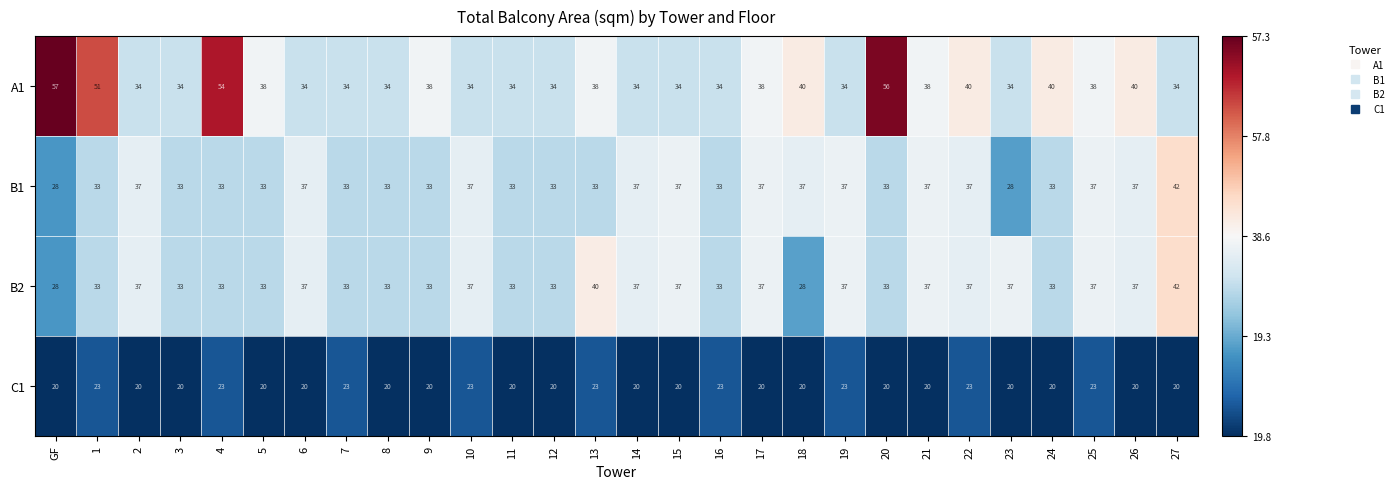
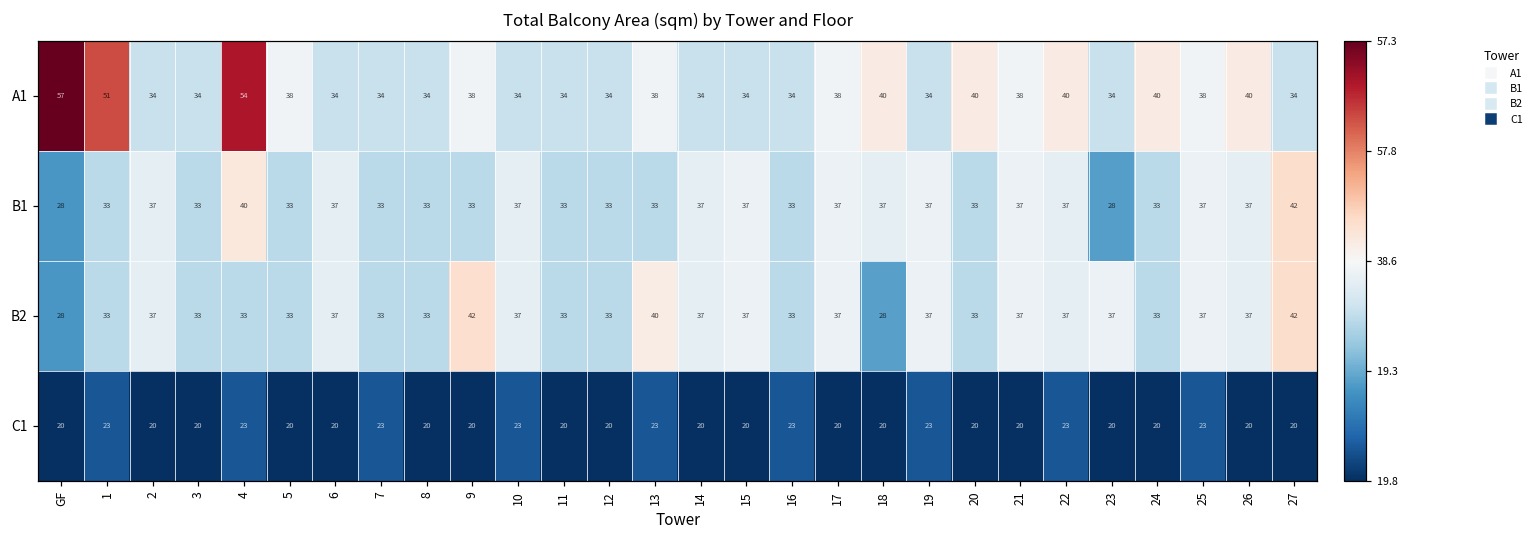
  {
    "A1": {
      "GF": 57,
      "1": 51,
      "2": 34,
      "3": 34,
      "4": 54,
      "5": 38,
      "6": 34,
      "7": 34,
      "8": 34,
      "9": 38,
      "10": 34,
      "11": 34,
      "12": 34,
      "13": 38,
      "14": 34,
      "15": 34,
      "16": 34,
      "17": 38,
      "18": 40,
      "19": 34,
-     "20": 56,
+     "20": 40,
      "21": 38,
      "22": 40,
      "23": 34,
      "24": 40,
      "25": 38,
      "26": 40,
      "27": 34
    },
    "B1": {
      "GF": 28,
      "1": 33,
      "2": 37,
      "3": 33,
-     "4": 33,
+     "4": 40,
      "5": 33,
      "6": 37,
      "7": 33,
      "8": 33,
      "9": 33,
      "10": 37,
      "11": 33,
      "12": 33,
      "13": 33,
      "14": 37,
      "15": 37,
      "16": 33,
      "17": 37,
      "18": 37,
      "19": 37,
      "20": 33,
      "21": 37,
      "22": 37,
      "23": 28,
      "24": 33,
      "25": 37,
      "26": 37,
      "27": 42
    },
    "B2": {
      "GF": 28,
      "1": 33,
      "2": 37,
      "3": 33,
      "4": 33,
      "5": 33,
      "6": 37,
      "7": 33,
      "8": 33,
-     "9": 33,
+     "9": 42,
      "10": 37,
      "11": 33,
      "12": 33,
      "13": 40,
      "14": 37,
      "15": 37,
      "16": 33,
      "17": 37,
      "18": 28,
      "19": 37,
      "20": 33,
      "21": 37,
      "22": 37,
      "23": 37,
      "24": 33,
      "25": 37,
      "26": 37,
      "27": 42
    },
    "C1": {
      "GF": 20,
      "1": 23,
      "2": 20,
      "3": 20,
      "4": 23,
      "5": 20,
      "6": 20,
      "7": 23,
      "8": 20,
      "9": 20,
      "10": 23,
      "11": 20,
      "12": 20,
      "13": 23,
      "14": 20,
      "15": 20,
      "16": 23,
      "17": 20,
      "18": 20,
      "19": 23,
      "20": 20,
      "21": 20,
      "22": 23,
      "23": 20,
      "24": 20,
      "25": 23,
      "26": 20,
      "27": 20
    }
  }
